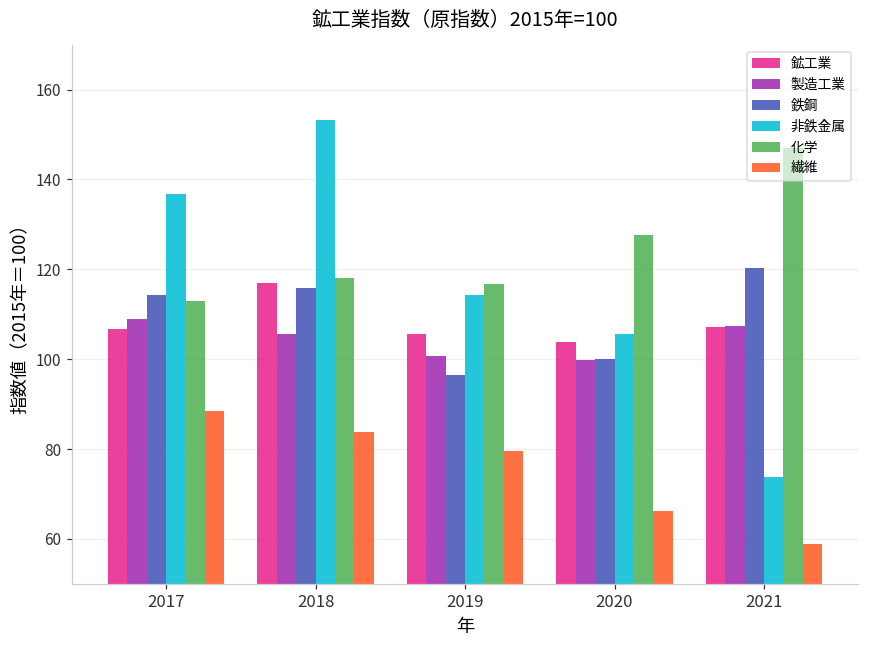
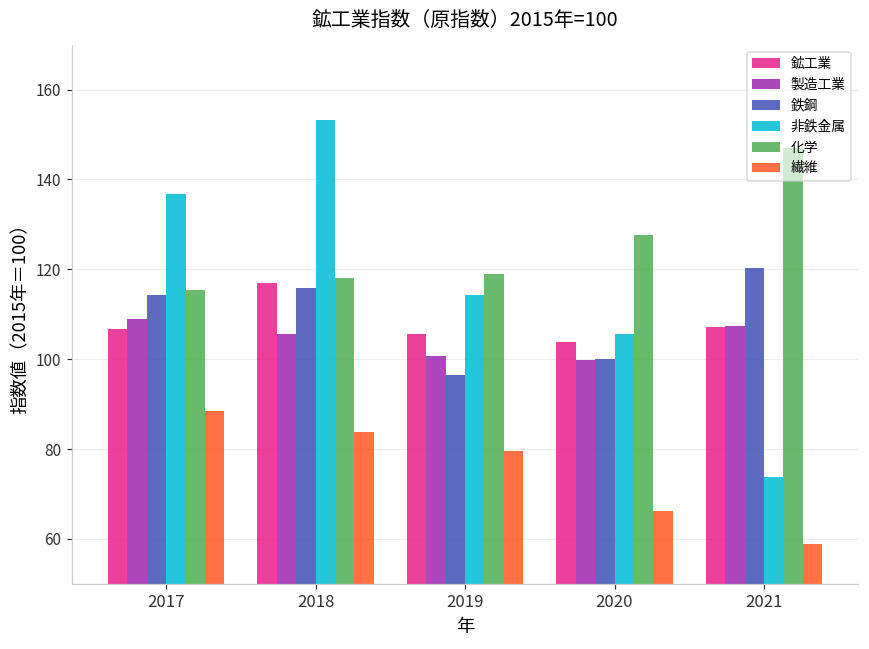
  {
    "鉱工業": {
      "2017": 107,
      "2018": 117,
      "2019": 106,
      "2020": 104,
      "2021": 107
    },
    "製造工業": {
      "2017": 109,
      "2018": 106,
      "2019": 101,
      "2020": 100,
      "2021": 107
    },
    "鉄鋼": {
      "2017": 114,
      "2018": 116,
      "2019": 96,
      "2020": 100,
      "2021": 120
    },
    "非鉄金属": {
      "2017": 137,
      "2018": 153,
      "2019": 114,
      "2020": 106,
      "2021": 74
    },
    "化学": {
-     "2017": 113,
+     "2017": 116,
      "2018": 118,
-     "2019": 117,
+     "2019": 119,
      "2020": 128
    },
    "繊維": {
      "2017": 88,
      "2018": 84,
      "2019": 80,
      "2020": 66,
      "2021": 59
    }
  }
